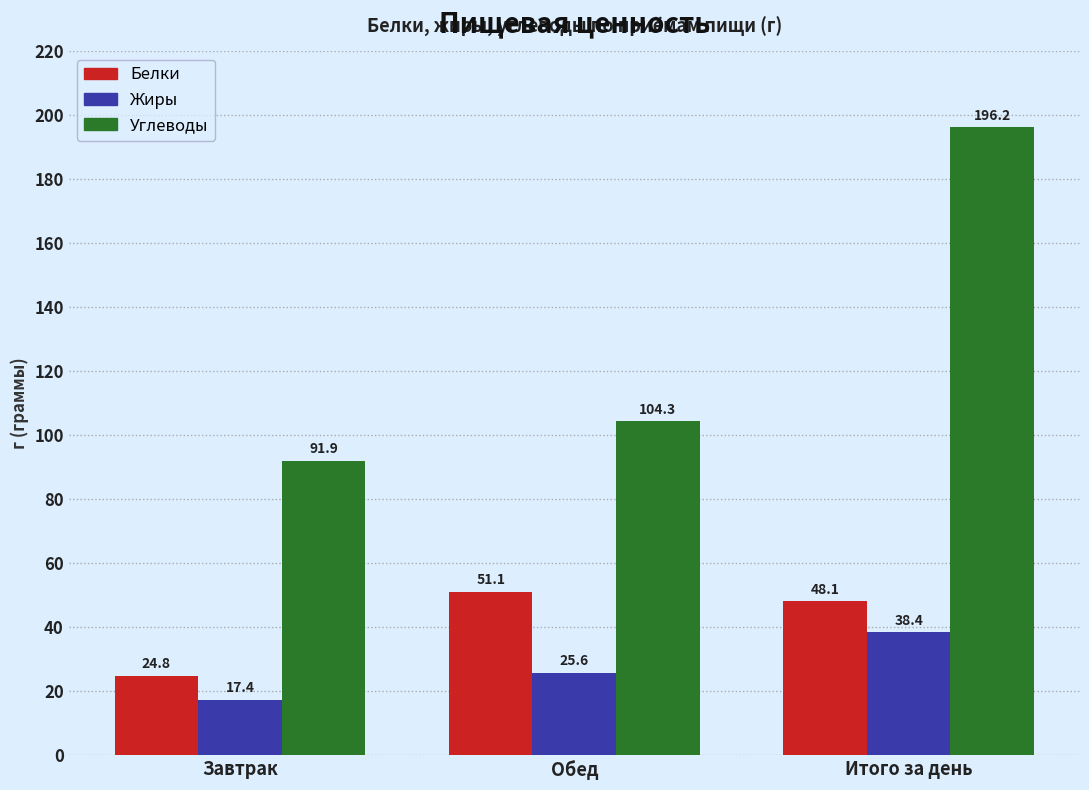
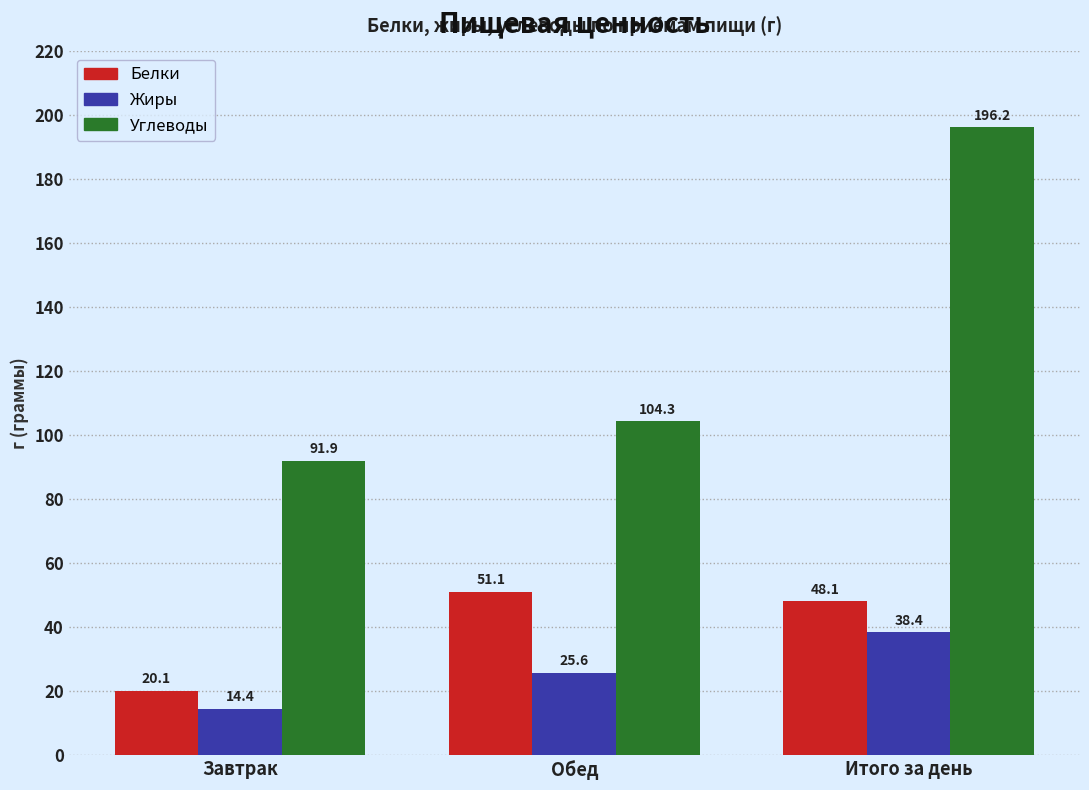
  {
    "Белки": {
-     "Завтрак": 24.8,
+     "Завтрак": 20.1,
      "Обед": 51.1,
      "Итого за день": 48.1
    },
    "Жиры": {
-     "Завтрак": 17.4,
+     "Завтрак": 14.4,
      "Обед": 25.6,
      "Итого за день": 38.4
    },
    "Углеводы": {
      "Завтрак": 91.9,
      "Обед": 104.3,
      "Итого за день": 196.2
    }
  }
